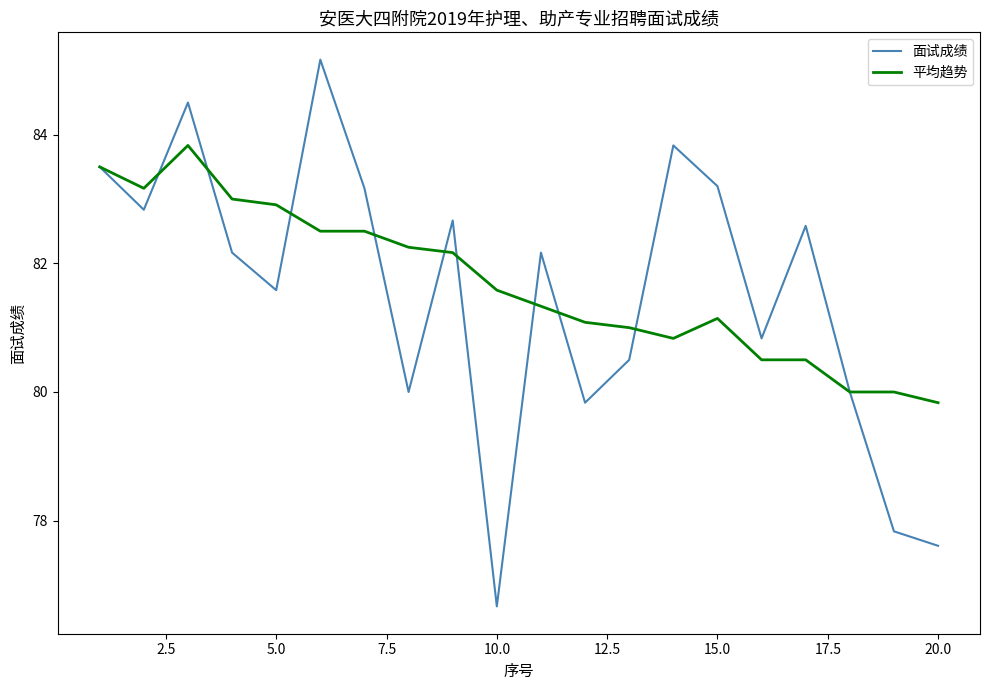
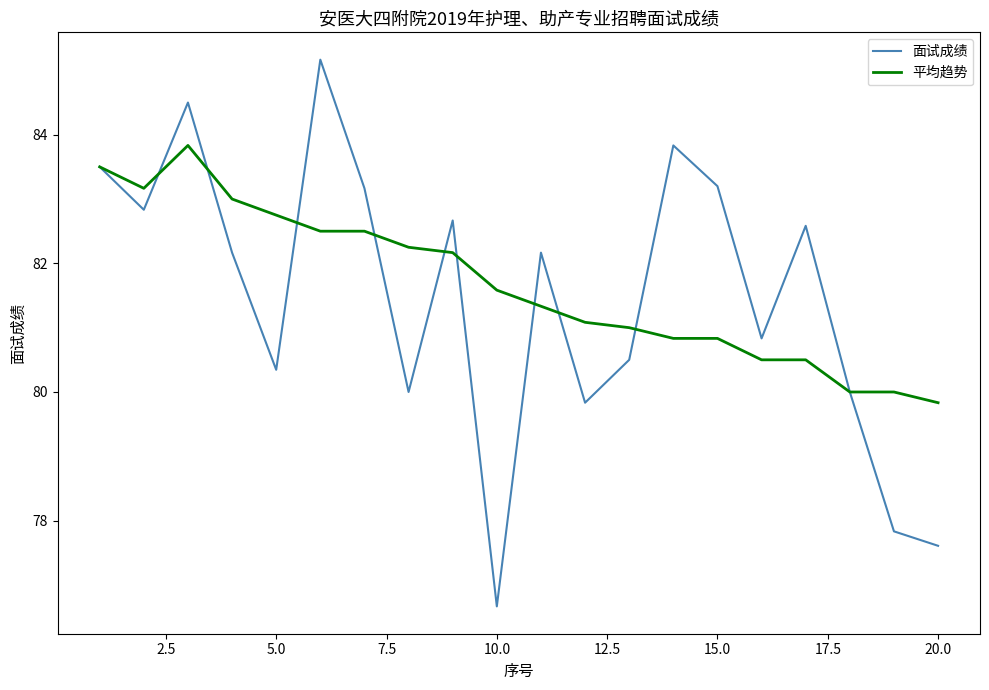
  {
    "面试成绩": {
-     "5.0": 81.6,
+     "5.0": 80.3,
      "10.0": 76.7,
      "15.0": 83.2,
      "20.0": 77.6
    },
    "平均趋势": {
-     "5.0": 82.9,
+     "5.0": 82.8,
      "10.0": 81.6,
-     "15.0": 81.1,
+     "15.0": 80.8,
      "20.0": 79.8
    }
  }
